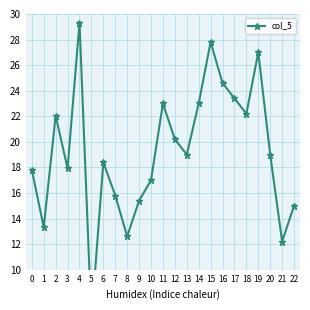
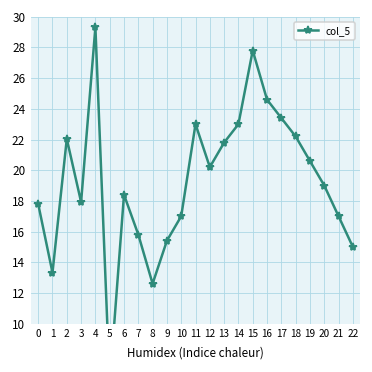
  {
    "0": 17.8,
    "1": 13.3,
    "2": 22.0,
    "3": 17.9,
    "4": 29.3,
    "6": 18.4,
    "7": 15.8,
    "8": 12.6,
    "9": 15.4,
    "10": 17.0,
    "11": 23.0,
    "12": 20.2,
-   "13": 19.0,
+   "13": 21.8,
    "14": 23.0,
    "15": 27.8,
    "16": 24.6,
    "17": 23.4,
    "18": 22.2,
-   "19": 27.0,
+   "19": 20.6,
    "20": 19.0,
-   "21": 12.2,
+   "21": 17.0,
    "22": 15.0
  }
